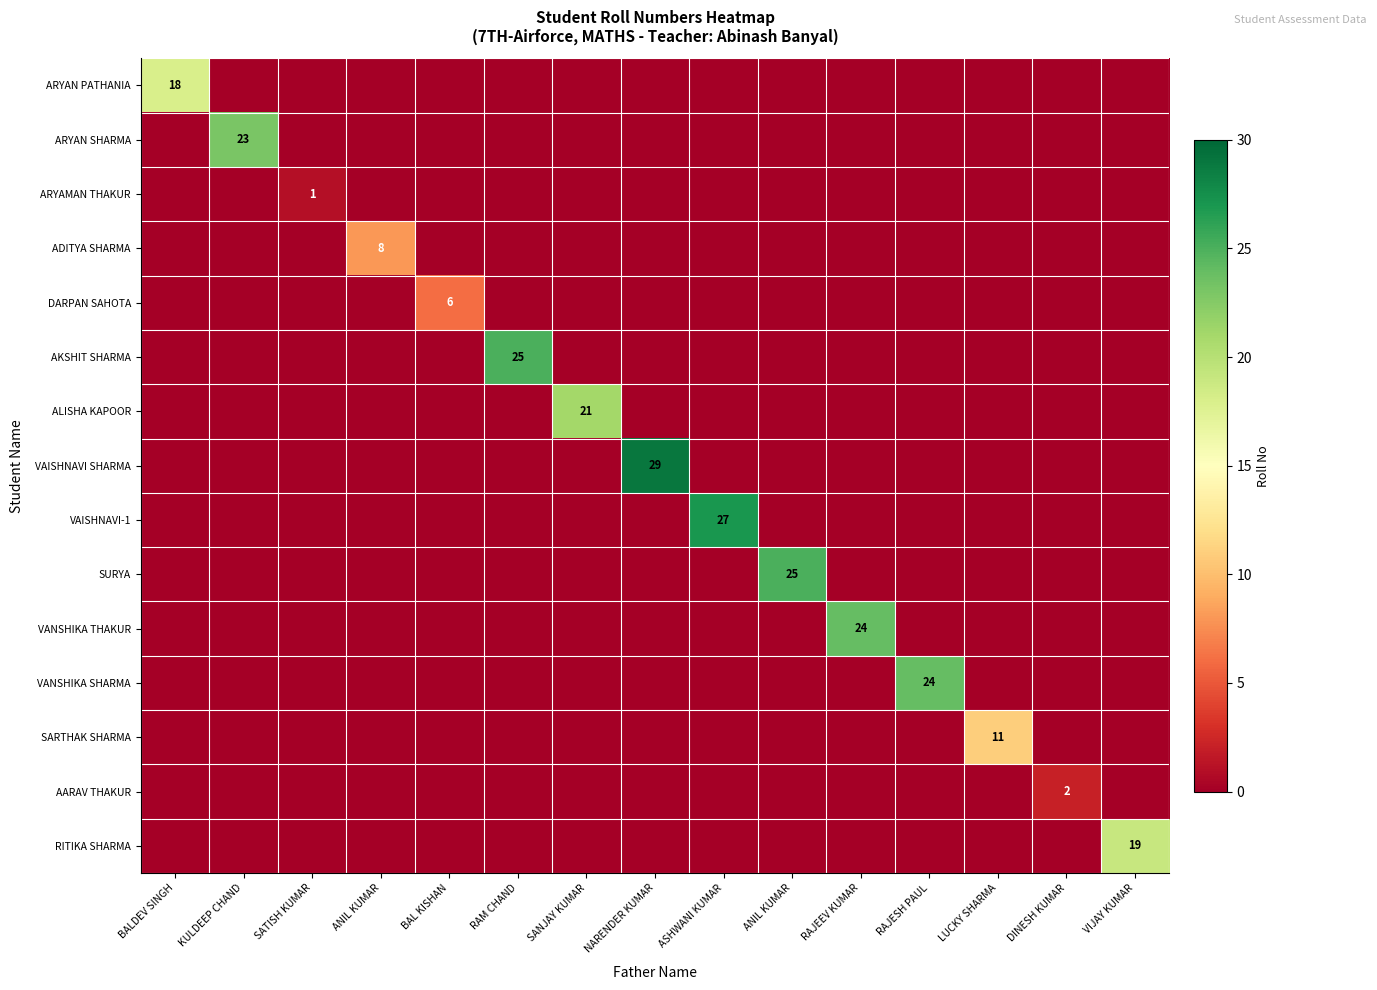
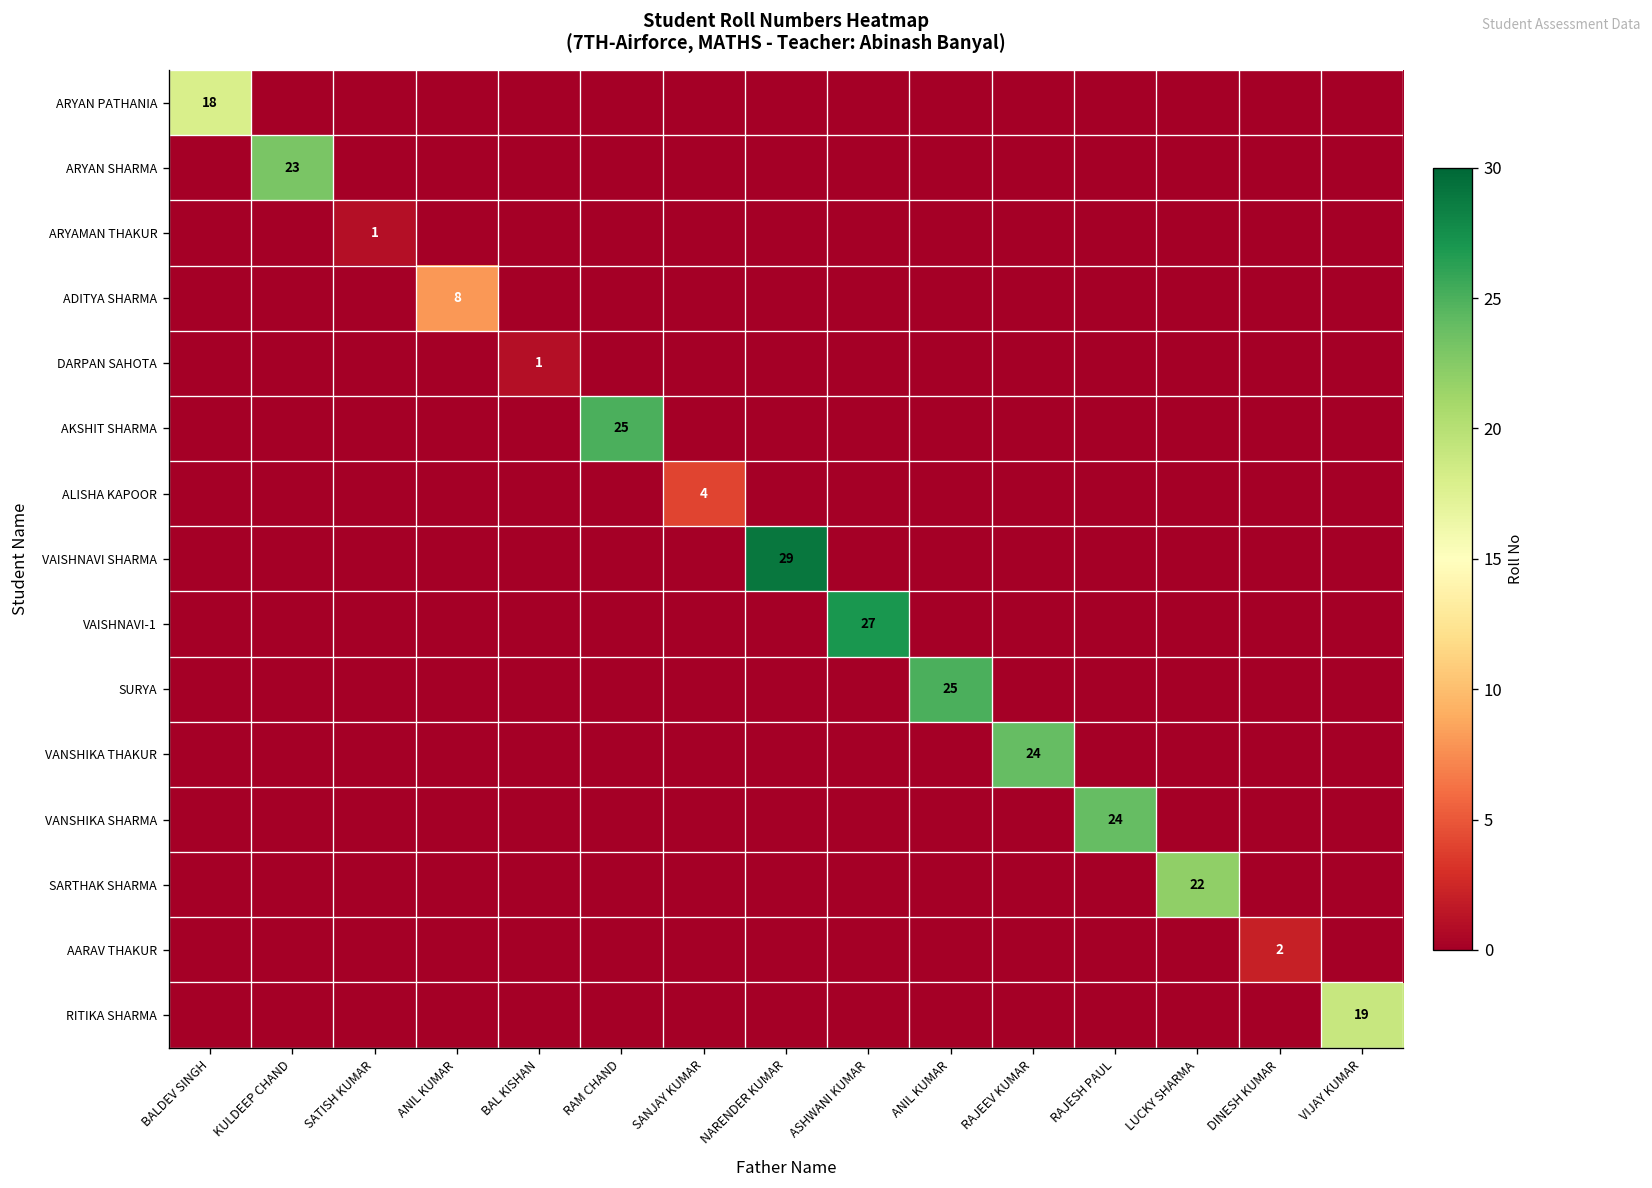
  {
    "ARYAN PATHANIA": {
      "BALDEV SINGH": 18
    },
    "ARYAN SHARMA": {
      "KULDEEP CHAND": 23
    },
    "ARYAMAN THAKUR": {
      "SATISH KUMAR": 1
    },
    "DARPAN SAHOTA": {
-     "BAL KISHAN": 6
+     "BAL KISHAN": 1
    },
    "AKSHIT SHARMA": {
      "RAM CHAND": 25
    },
    "ALISHA KAPOOR": {
-     "SANJAY KUMAR": 21
+     "SANJAY KUMAR": 4
    },
    "VAISHNAVI SHARMA": {
      "NARENDER KUMAR": 29
    },
    "VAISHNAVI-1": {
      "ASHWANI KUMAR": 27
    },
    "VANSHIKA THAKUR": {
      "RAJEEV KUMAR": 24
    },
    "VANSHIKA SHARMA": {
      "RAJESH PAUL": 24
    },
    "SARTHAK SHARMA": {
-     "LUCKY SHARMA": 11
+     "LUCKY SHARMA": 22
    },
    "AARAV THAKUR": {
      "DINESH KUMAR": 2
    },
    "RITIKA SHARMA": {
      "VIJAY KUMAR": 19
    }
  }
